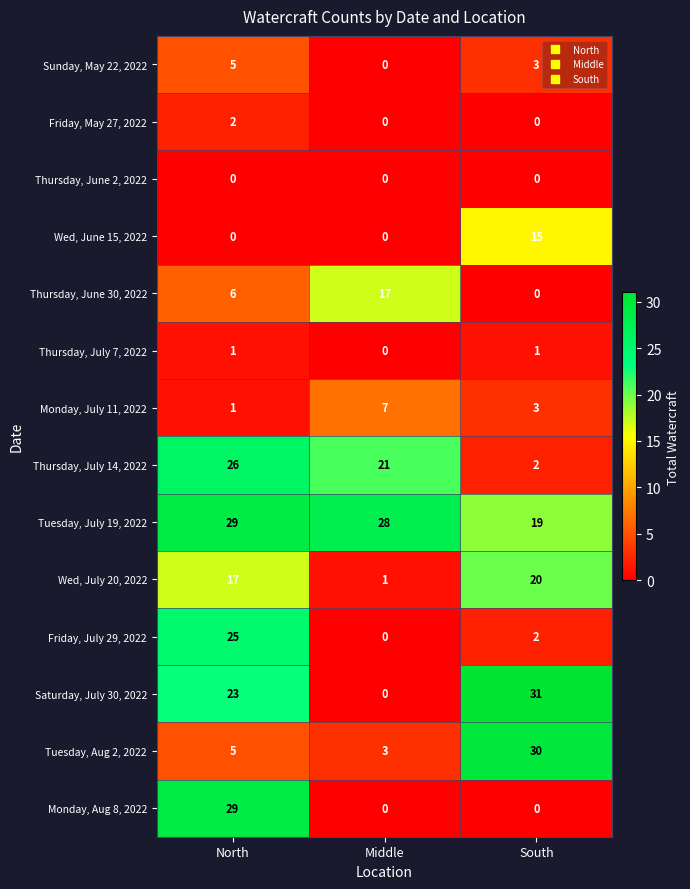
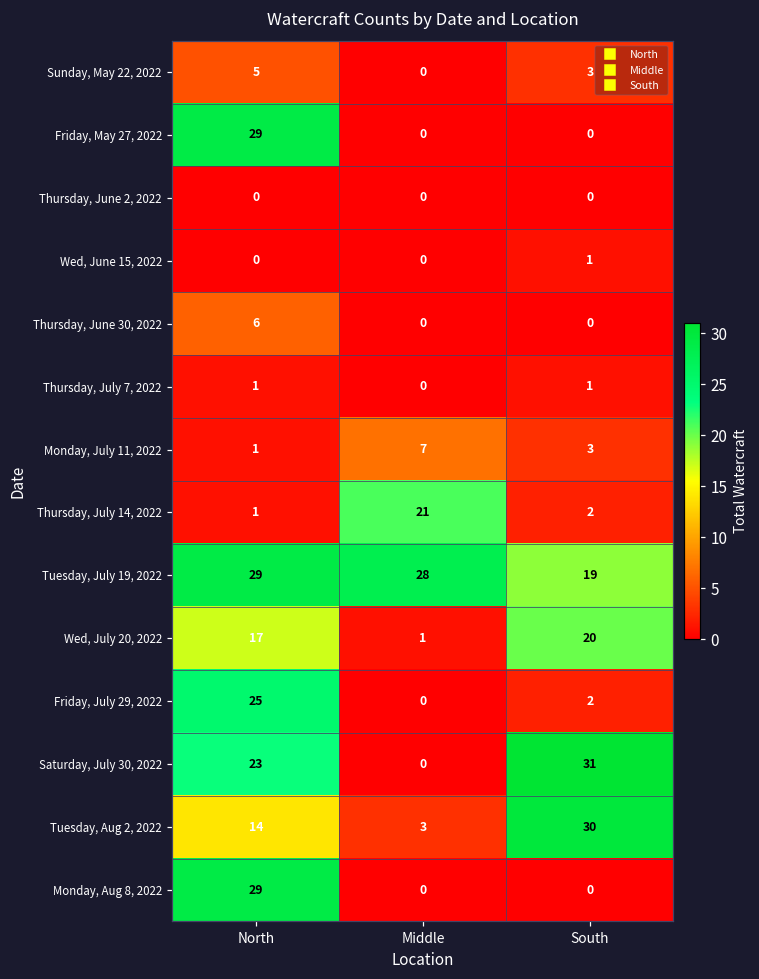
  {
    "Sunday, May 22, 2022": {
      "North": 5,
      "Middle": 0,
      "South": 3
    },
    "Friday, May 27, 2022": {
-     "North": 2,
+     "North": 29,
      "Middle": 0,
      "South": 0
    },
    "Thursday, June 2, 2022": {
      "North": 0,
      "Middle": 0,
      "South": 0
    },
    "Wed, June 15, 2022": {
      "North": 0,
      "Middle": 0,
-     "South": 15
+     "South": 1
    },
    "Thursday, June 30, 2022": {
      "North": 6,
-     "Middle": 17,
+     "Middle": 0,
      "South": 0
    },
    "Thursday, July 7, 2022": {
      "North": 1,
      "Middle": 0,
      "South": 1
    },
    "Monday, July 11, 2022": {
      "North": 1,
      "Middle": 7,
      "South": 3
    },
    "Thursday, July 14, 2022": {
-     "North": 26,
+     "North": 1,
      "Middle": 21,
      "South": 2
    },
    "Tuesday, July 19, 2022": {
      "North": 29,
      "Middle": 28,
      "South": 19
    },
    "Wed, July 20, 2022": {
      "North": 17,
      "Middle": 1,
      "South": 20
    },
    "Friday, July 29, 2022": {
      "North": 25,
      "Middle": 0,
      "South": 2
    },
    "Saturday, July 30, 2022": {
      "North": 23,
      "Middle": 0,
      "South": 31
    },
    "Tuesday, Aug 2, 2022": {
-     "North": 5,
+     "North": 14,
      "Middle": 3,
      "South": 30
    },
    "Monday, Aug 8, 2022": {
      "North": 29,
      "Middle": 0,
      "South": 0
    }
  }
